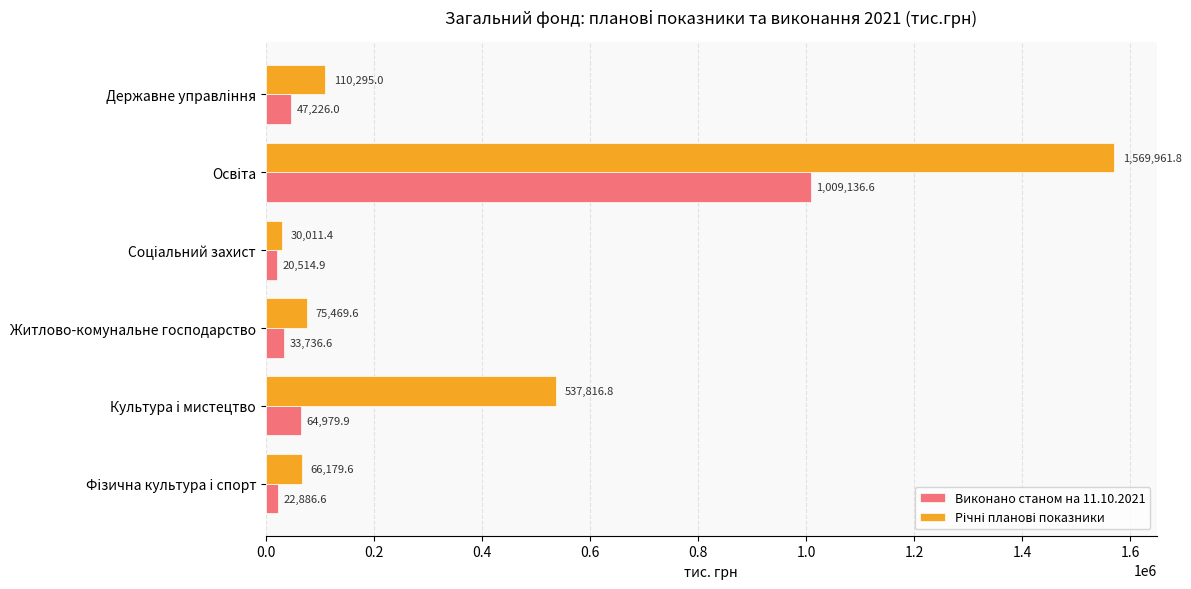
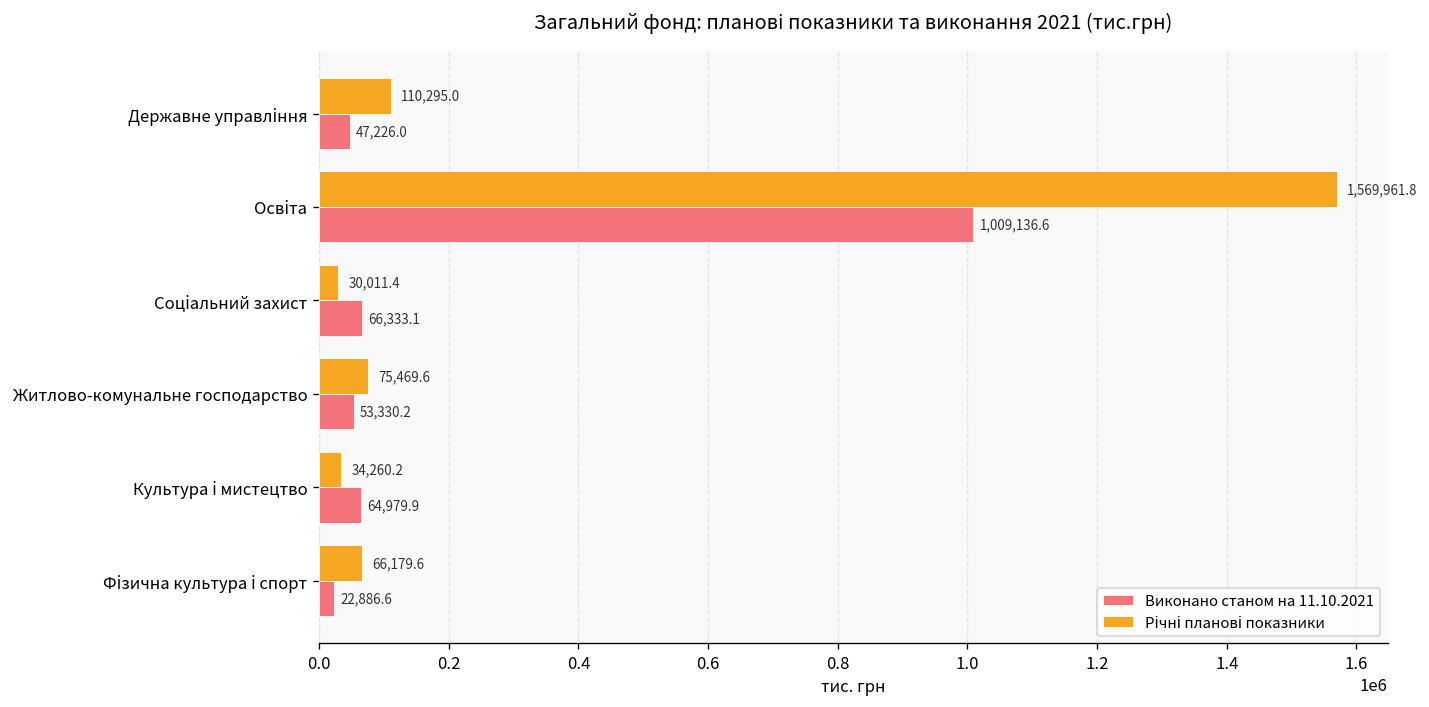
  {
    "Виконано станом на 11.10.2021": {
      "Державне управління": "47,226.0",
      "Освіта": "1,009,136.6",
-     "Соціальний захист": "20,514.9",
-     "Житлово-комунальне господарство": "33,736.6",
+     "Соціальний захист": "66,333.1",
+     "Житлово-комунальне господарство": "53,330.2",
      "Культура і мистецтво": "64,979.9",
      "Фізична культура і спорт": "22,886.6"
    },
    "Річні планові показники": {
      "Державне управління": "110,295.0",
      "Освіта": "1,569,961.8",
      "Соціальний захист": "30,011.4",
      "Житлово-комунальне господарство": "75,469.6",
-     "Культура і мистецтво": "537,816.8",
+     "Культура і мистецтво": "34,260.2",
      "Фізична культура і спорт": "66,179.6"
    }
  }
